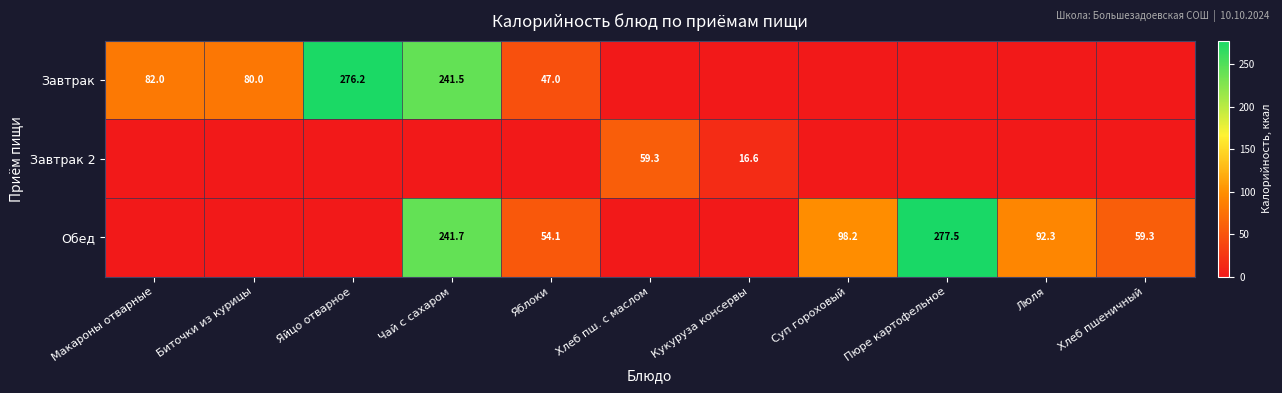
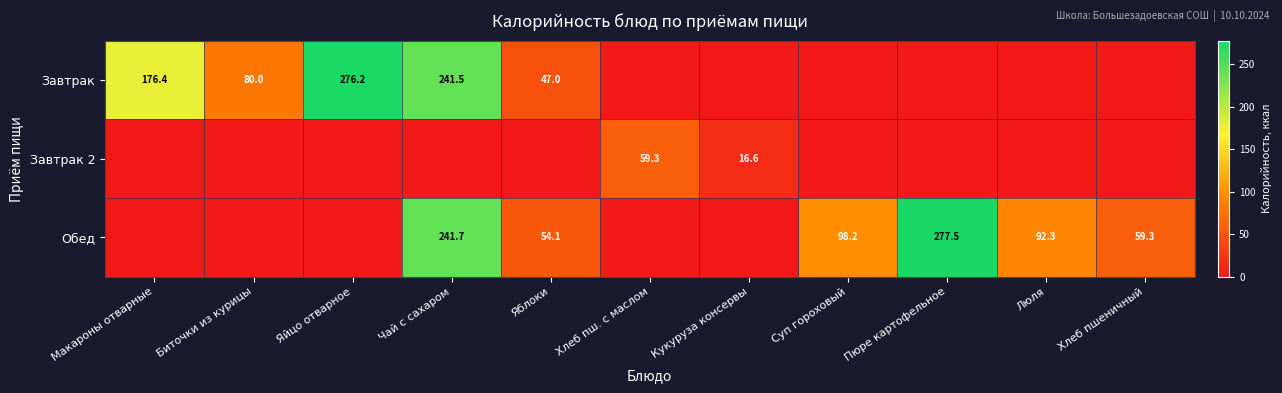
  {
    "Завтрак": {
-     "Макароны отварные": 82.0,
+     "Макароны отварные": 176.4,
      "Биточки из курицы": 80.0,
      "Яйцо отварное": 276.2,
      "Чай с сахаром": 241.5,
      "Яблоки": 47.0
    },
    "Завтрак 2": {
      "Хлеб пш. с маслом": 59.3,
      "Кукуруза консервы": 16.6
    },
    "Обед": {
      "Чай с сахаром": 241.7,
      "Яблоки": 54.1,
      "Суп гороховый": 98.2,
      "Пюре картофельное": 277.5,
      "Люля": 92.3,
      "Хлеб пшеничный": 59.3
    }
  }
